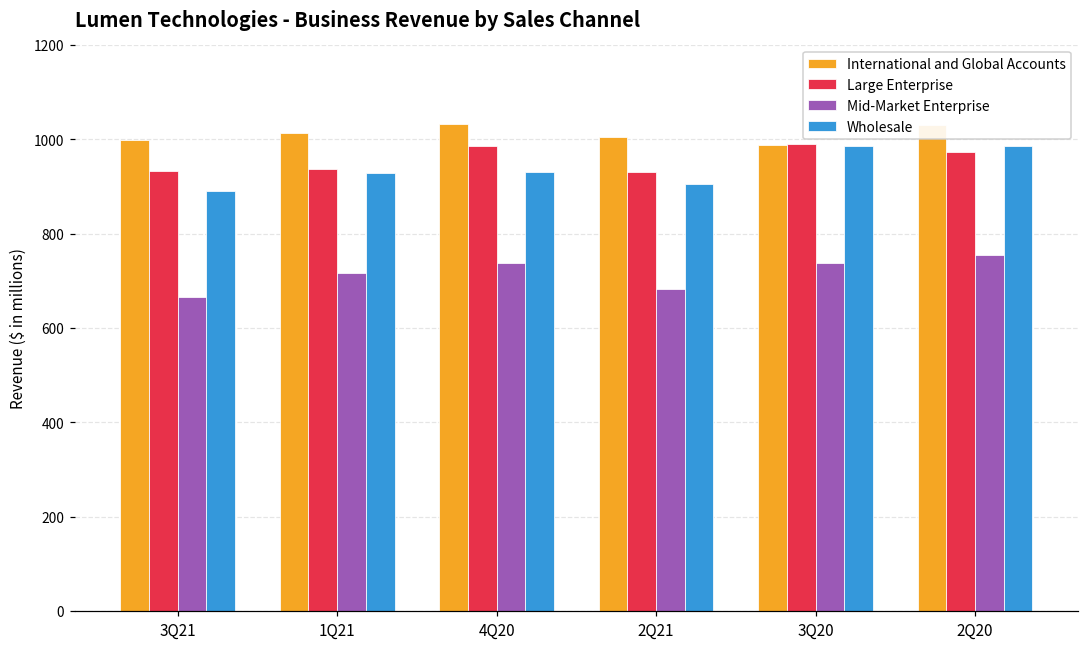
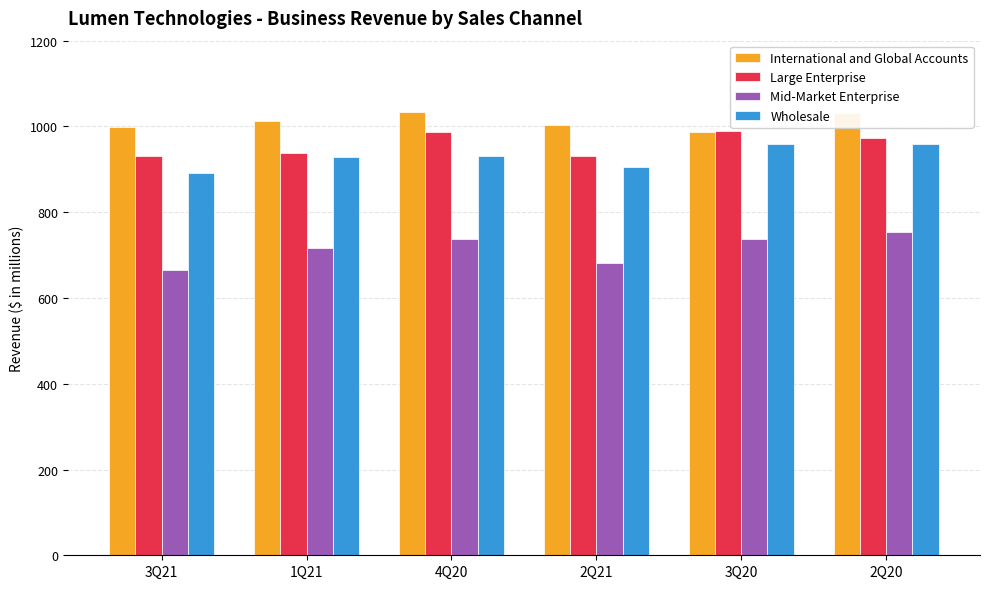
  {
    "International and Global Accounts": {
      "3Q21": 1000,
      "1Q21": 1010,
      "4Q20": 1030,
      "2Q21": 1000,
      "3Q20": 990
    },
    "Large Enterprise": {
      "3Q21": 930,
      "1Q21": 940,
      "4Q20": 990,
      "2Q21": 930,
      "3Q20": 990,
      "2Q20": 970
    },
    "Mid-Market Enterprise": {
      "3Q21": 670,
      "1Q21": 720,
      "4Q20": 740,
      "2Q21": 680,
      "3Q20": 740,
      "2Q20": 760
    },
    "Wholesale": {
      "3Q21": 890,
      "1Q21": 930,
      "4Q20": 930,
      "2Q21": 910,
-     "3Q20": 990,
-     "2Q20": 990
+     "3Q20": 960,
+     "2Q20": 960
    }
  }
